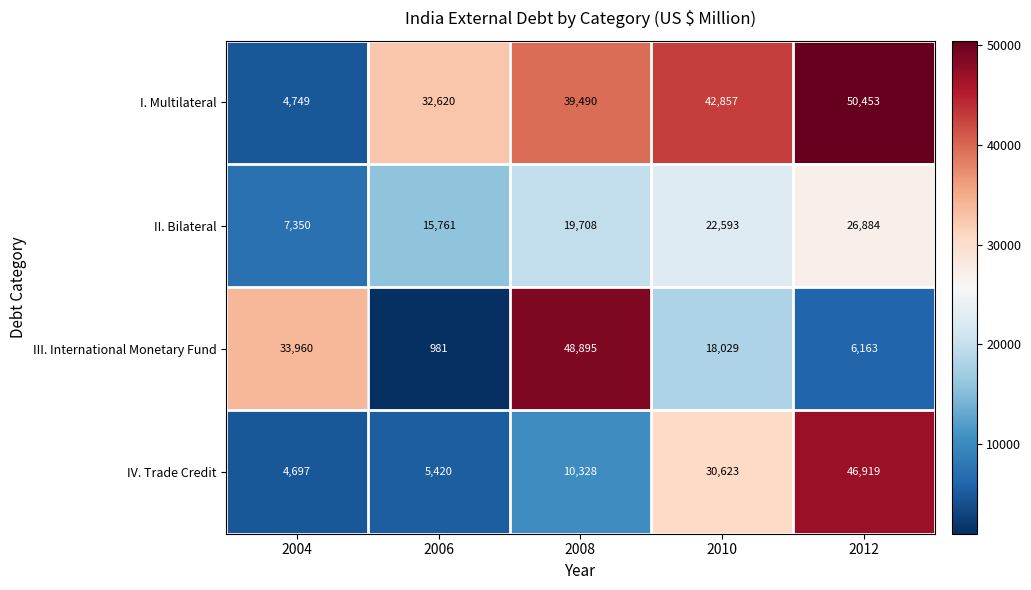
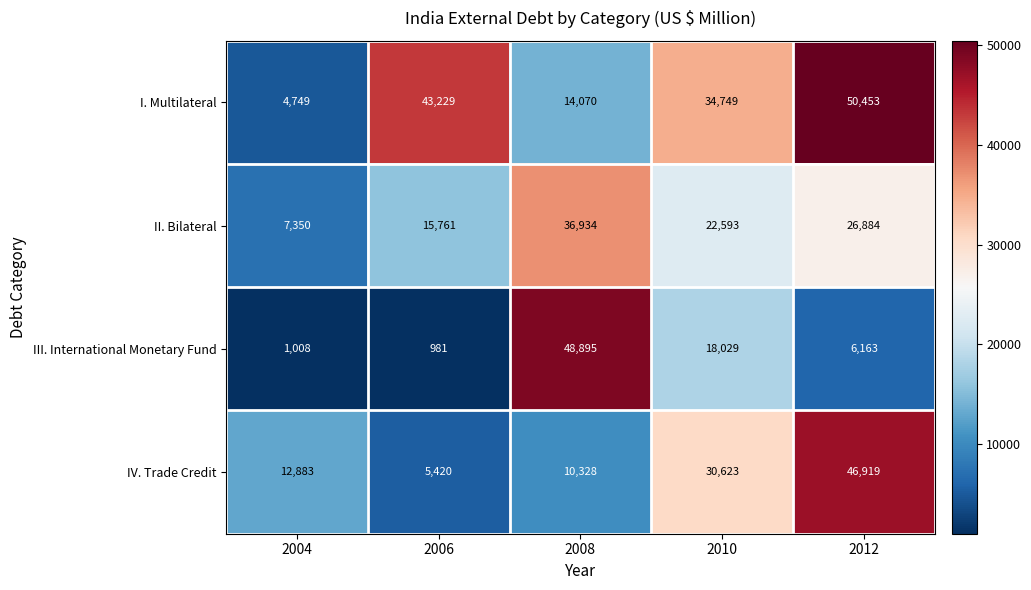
  {
    "I. Multilateral": {
      "2004": "4,749",
-     "2006": "32,620",
-     "2008": "39,490",
-     "2010": "42,857",
+     "2006": "43,229",
+     "2008": "14,070",
+     "2010": "34,749",
      "2012": "50,453"
    },
    "II. Bilateral": {
      "2004": "7,350",
      "2006": "15,761",
-     "2008": "19,708",
+     "2008": "36,934",
      "2010": "22,593",
      "2012": "26,884"
    },
    "III. International Monetary Fund": {
-     "2004": "33,960",
+     "2004": "1,008",
      "2006": "981",
      "2008": "48,895",
      "2010": "18,029",
      "2012": "6,163"
    },
    "IV. Trade Credit": {
-     "2004": "4,697",
+     "2004": "12,883",
      "2006": "5,420",
      "2008": "10,328",
      "2010": "30,623",
      "2012": "46,919"
    }
  }
